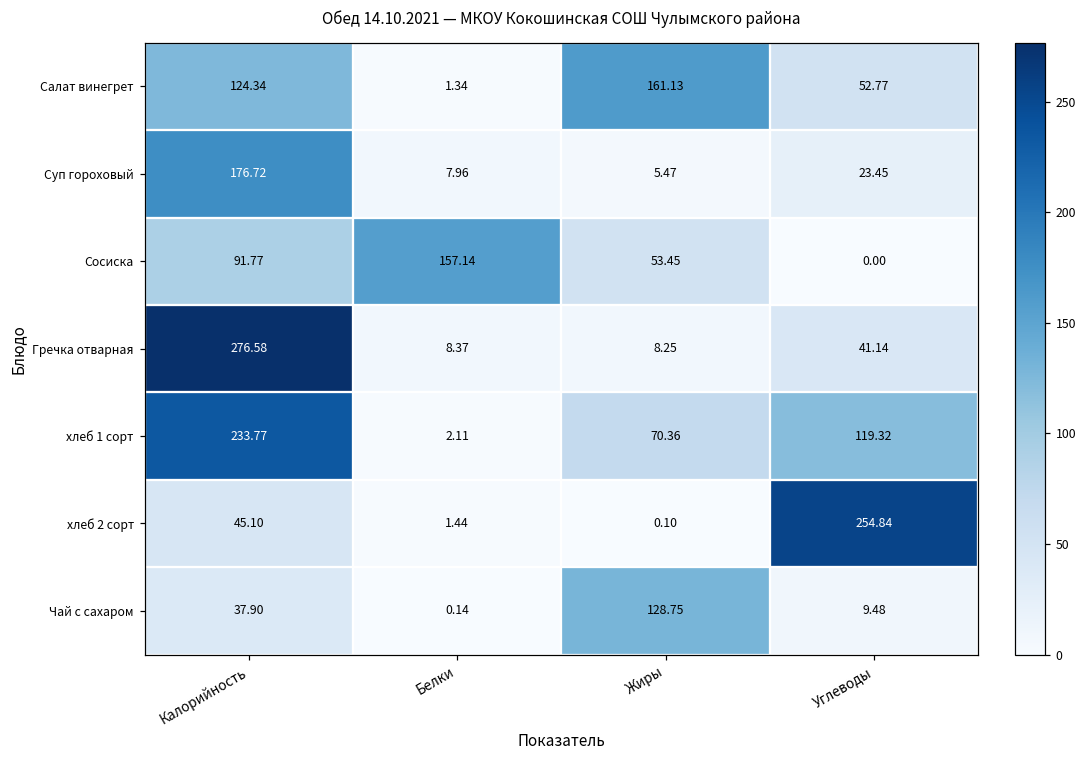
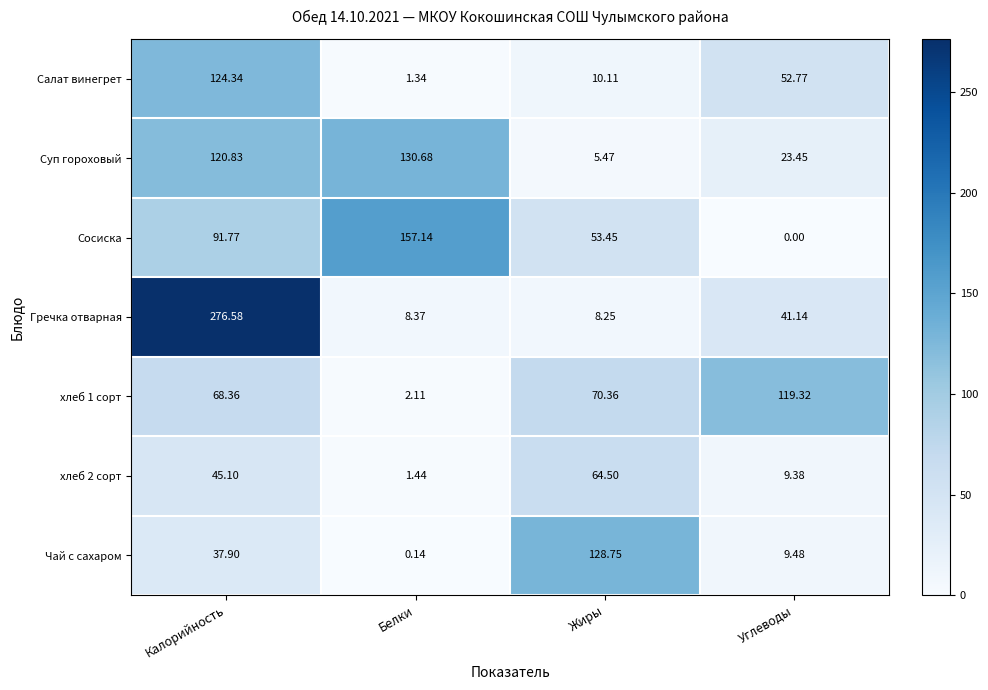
  {
    "Салат винегрет": {
      "Калорийность": 124.34,
      "Белки": 1.34,
-     "Жиры": 161.13,
+     "Жиры": 10.11,
      "Углеводы": 52.77
    },
    "Суп гороховый": {
-     "Калорийность": 176.72,
-     "Белки": 7.96,
+     "Калорийность": 120.83,
+     "Белки": 130.68,
      "Жиры": 5.47,
      "Углеводы": 23.45
    },
    "Сосиска": {
      "Калорийность": 91.77,
      "Белки": 157.14,
      "Жиры": 53.45,
      "Углеводы": 0.00
    },
    "Гречка отварная": {
      "Калорийность": 276.58,
      "Белки": 8.37,
      "Жиры": 8.25,
      "Углеводы": 41.14
    },
    "хлеб 1 сорт": {
-     "Калорийность": 233.77,
+     "Калорийность": 68.36,
      "Белки": 2.11,
      "Жиры": 70.36,
      "Углеводы": 119.32
    },
    "хлеб 2 сорт": {
      "Калорийность": 45.10,
      "Белки": 1.44,
-     "Жиры": 0.10,
-     "Углеводы": 254.84
+     "Жиры": 64.50,
+     "Углеводы": 9.38
    },
    "Чай с сахаром": {
      "Калорийность": 37.90,
      "Белки": 0.14,
      "Жиры": 128.75,
      "Углеводы": 9.48
    }
  }
